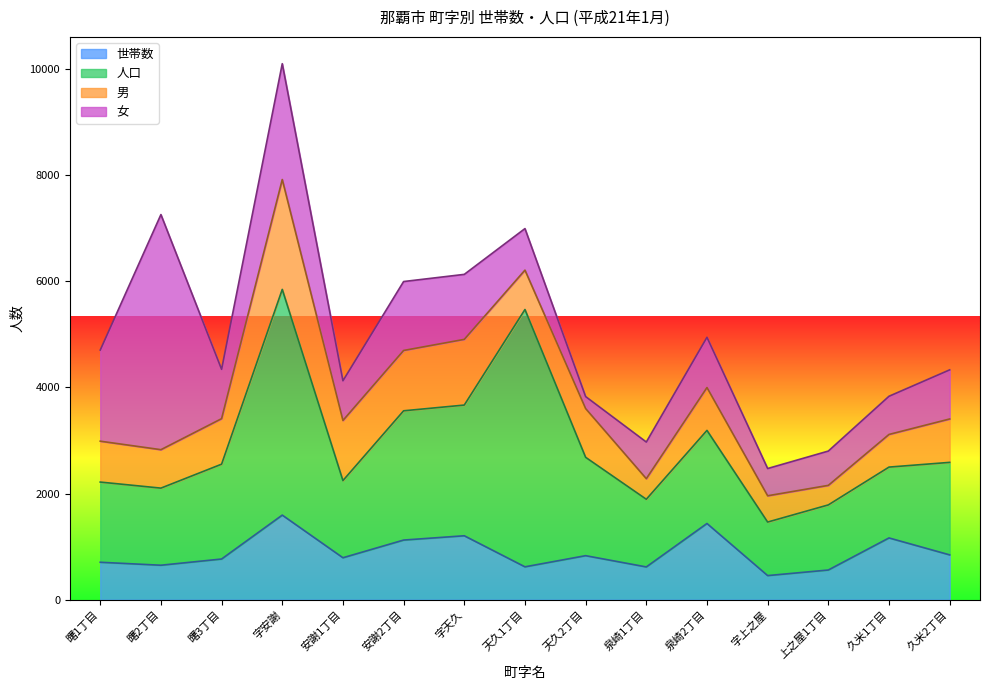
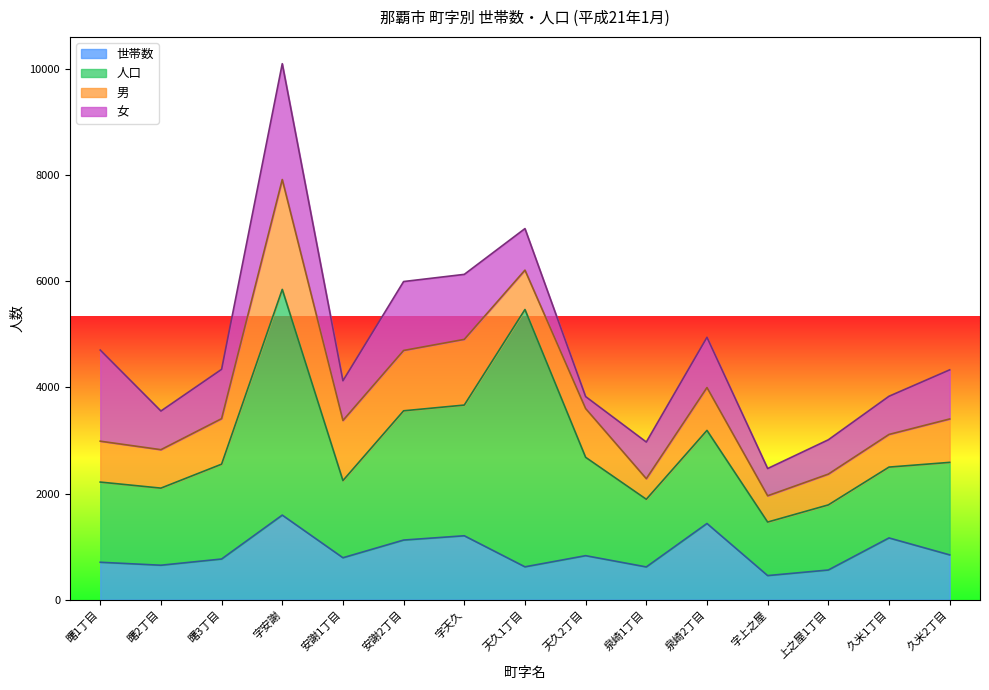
  {
    "世帯数": {
      "曙1丁目": 700,
      "曙2丁目": 700,
      "曙3丁目": 800,
      "字安謝": 1600,
      "安謝1丁目": 800,
      "安謝2丁目": 1100,
      "字天久": 1200,
      "天久1丁目": 600,
      "天久2丁目": 800,
      "泉崎1丁目": 600,
      "泉崎2丁目": 1400,
      "字上之屋": 500,
      "上之屋1丁目": 600,
      "久米1丁目": 1200,
      "久米2丁目": 800
    },
    "人口": {
      "曙1丁目": 1500,
      "曙2丁目": 1500,
      "曙3丁目": 1800,
      "字安謝": 4300,
      "安謝1丁目": 1500,
      "安謝2丁目": 2400,
      "字天久": 2500,
      "天久1丁目": 4800,
      "天久2丁目": 1900,
      "泉崎1丁目": 1300,
      "泉崎2丁目": 1800,
      "字上之屋": 1000,
      "上之屋1丁目": 1200,
      "久米1丁目": 1300,
      "久米2丁目": 1700
    },
    "男": {
      "曙1丁目": 800,
      "曙2丁目": 700,
      "曙3丁目": 900,
      "字安謝": 2100,
      "安謝1丁目": 1100,
      "安謝2丁目": 1100,
      "字天久": 1200,
      "天久1丁目": 700,
      "天久2丁目": 900,
      "泉崎1丁目": 400,
      "泉崎2丁目": 800,
      "字上之屋": 500,
-     "上之屋1丁目": 400,
+     "上之屋1丁目": 600,
      "久米1丁目": 600,
      "久米2丁目": 800
    },
    "女": {
      "曙1丁目": 1700,
-     "曙2丁目": 4400,
+     "曙2丁目": 700,
      "曙3丁目": 900,
      "字安謝": 2200,
      "安謝1丁目": 700,
      "安謝2丁目": 1300,
      "字天久": 1200,
      "天久1丁目": 800,
      "天久2丁目": 200,
      "泉崎1丁目": 700,
      "泉崎2丁目": 900,
      "字上之屋": 500,
      "上之屋1丁目": 600,
      "久米1丁目": 700,
      "久米2丁目": 900
    }
  }
